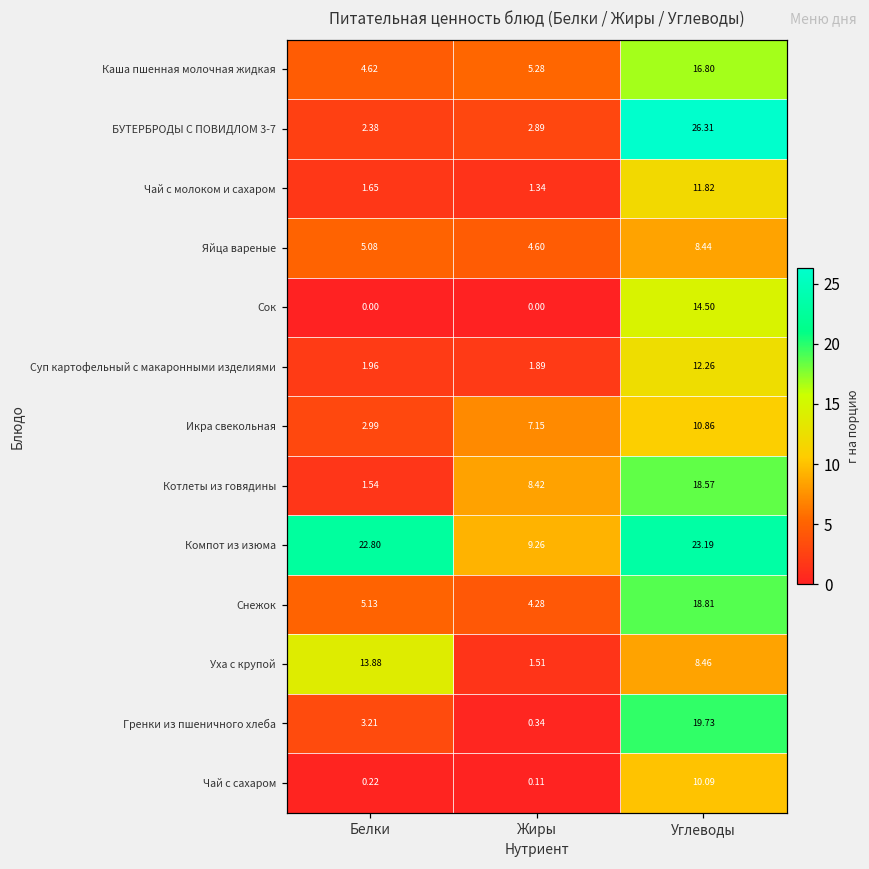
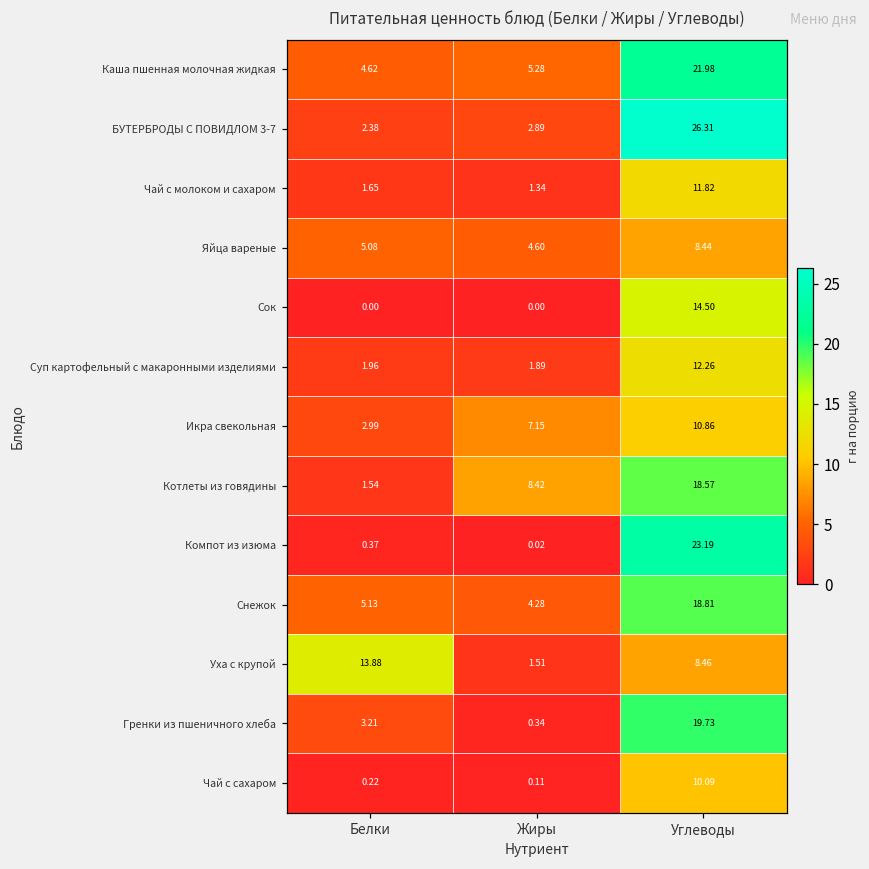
  {
    "Каша пшенная молочная жидкая": {
      "Белки": 4.62,
      "Жиры": 5.28,
-     "Углеводы": 16.80
+     "Углеводы": 21.98
    },
    "БУТЕРБРОДЫ С ПОВИДЛОМ 3-7": {
      "Белки": 2.38,
      "Жиры": 2.89,
      "Углеводы": 26.31
    },
    "Чай с молоком и сахаром": {
      "Белки": 1.65,
      "Жиры": 1.34,
      "Углеводы": 11.82
    },
    "Яйца вареные": {
      "Белки": 5.08,
      "Жиры": 4.60,
      "Углеводы": 8.44
    },
    "Сок": {
      "Белки": 0.00,
      "Жиры": 0.00,
      "Углеводы": 14.50
    },
    "Суп картофельный с макаронными изделиями": {
      "Белки": 1.96,
      "Жиры": 1.89,
      "Углеводы": 12.26
    },
    "Икра свекольная": {
      "Белки": 2.99,
      "Жиры": 7.15,
      "Углеводы": 10.86
    },
    "Котлеты из говядины": {
      "Белки": 1.54,
      "Жиры": 8.42,
      "Углеводы": 18.57
    },
    "Компот из изюма": {
-     "Белки": 22.80,
-     "Жиры": 9.26,
+     "Белки": 0.37,
+     "Жиры": 0.02,
      "Углеводы": 23.19
    },
    "Снежок": {
      "Белки": 5.13,
      "Жиры": 4.28,
      "Углеводы": 18.81
    },
    "Уха с крупой": {
      "Белки": 13.88,
      "Жиры": 1.51,
      "Углеводы": 8.46
    },
    "Гренки из пшеничного хлеба": {
      "Белки": 3.21,
      "Жиры": 0.34,
      "Углеводы": 19.73
    },
    "Чай с сахаром": {
      "Белки": 0.22,
      "Жиры": 0.11,
      "Углеводы": 10.09
    }
  }
